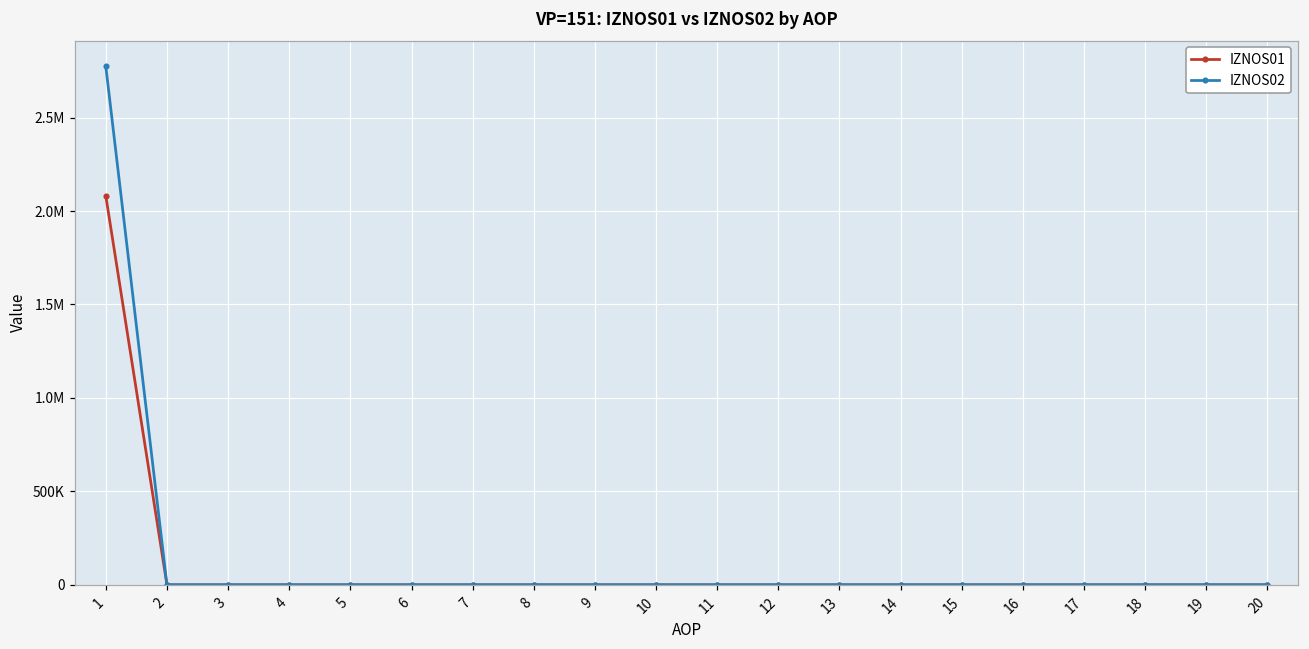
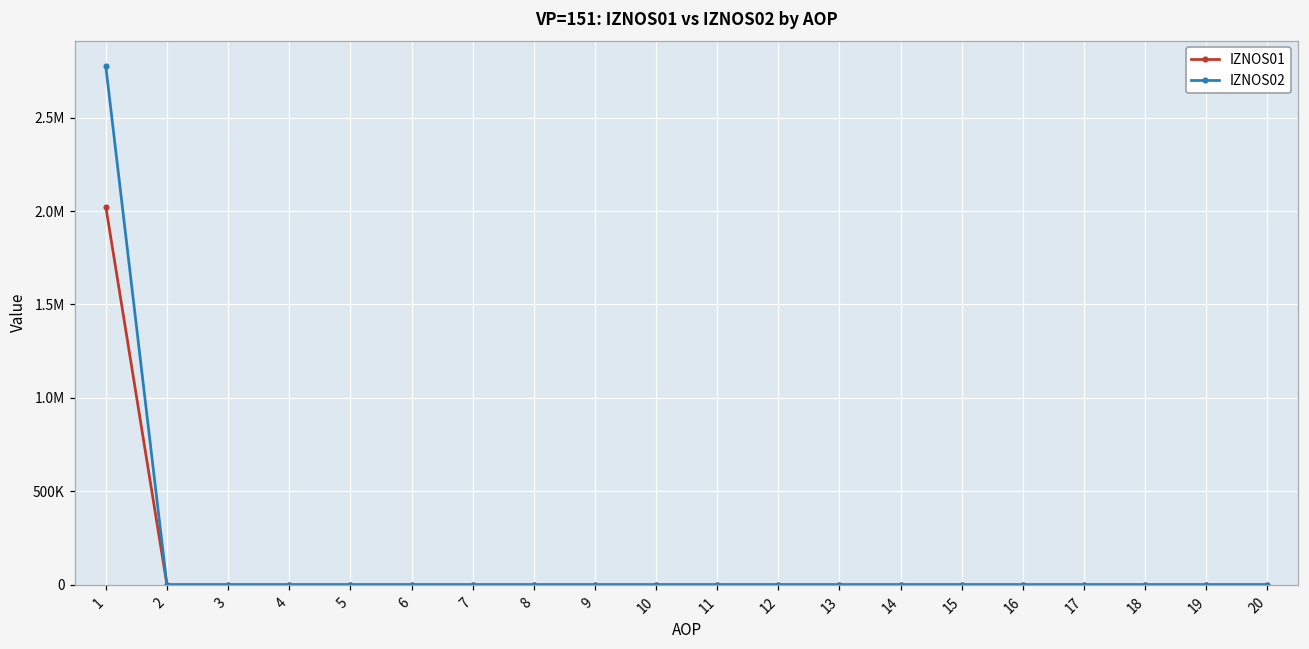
  {
    "IZNOS01": {
-     "1": 2080000
+     "1": 2020000
    },
    "IZNOS02": {
      "1": 2770000
    }
  }
